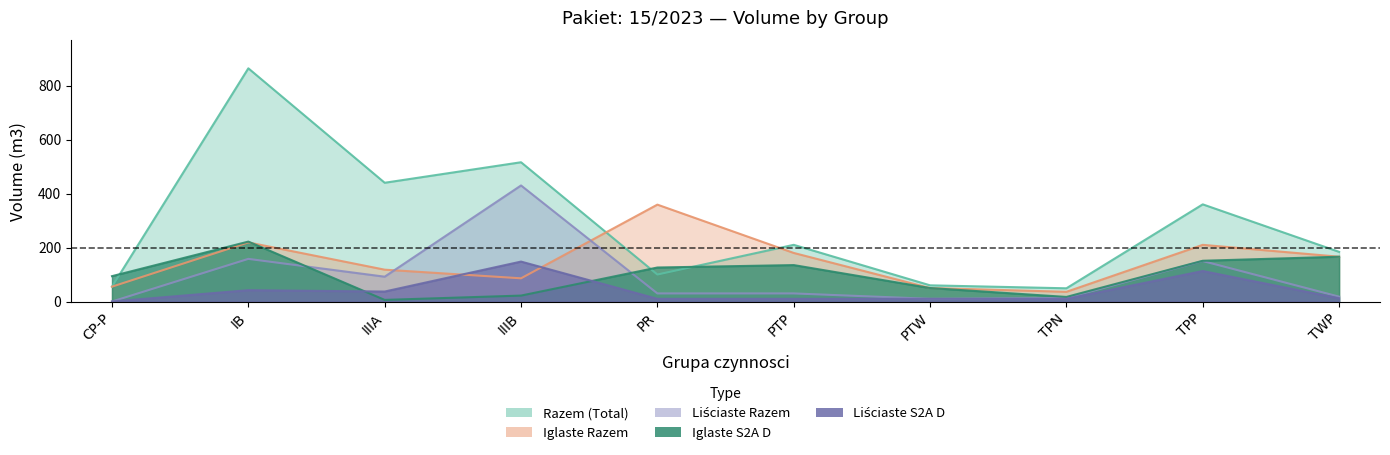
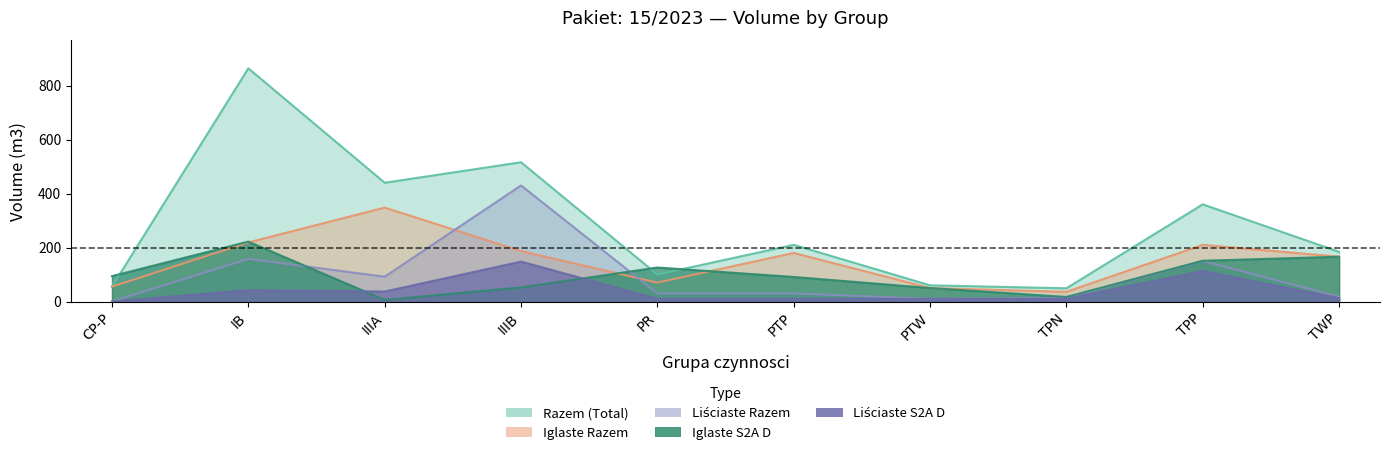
  {
    "Iglaste Razem": {
-     "IIIA": 120,
-     "IIIB": 90,
-     "PR": 360,
+     "IIIA": 350,
+     "IIIB": 190,
+     "PR": 70,
      "PTP": 180,
      "TPN": 40,
      "TPP": 210
    },
    "Iglaste S2A D": {
      "CP-P": 90,
      "IIIA": 10,
-     "IIIB": 20,
+     "IIIB": 50,
      "PR": 130,
-     "PTP": 140
+     "PTP": 90
    }
  }
